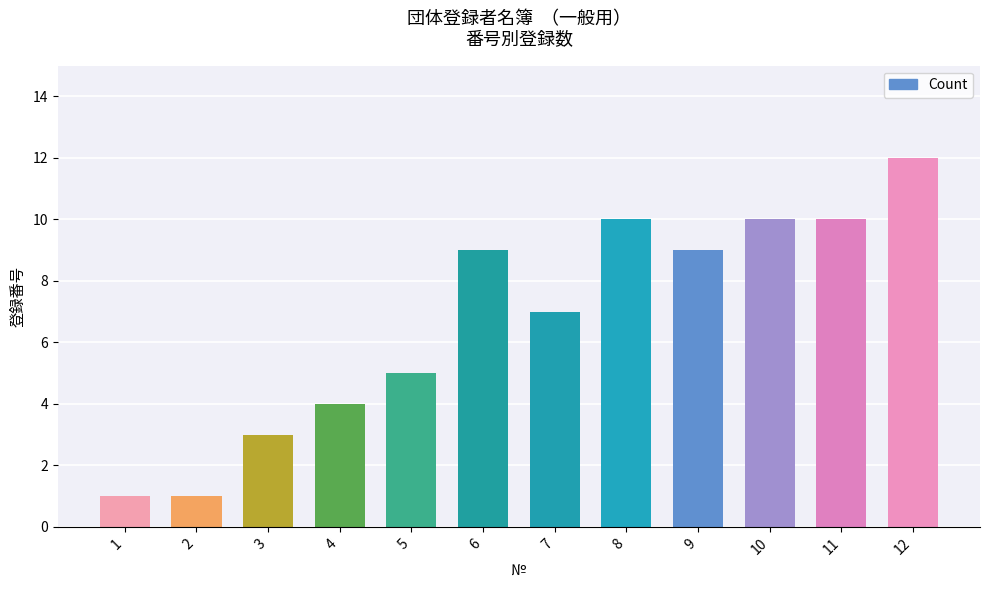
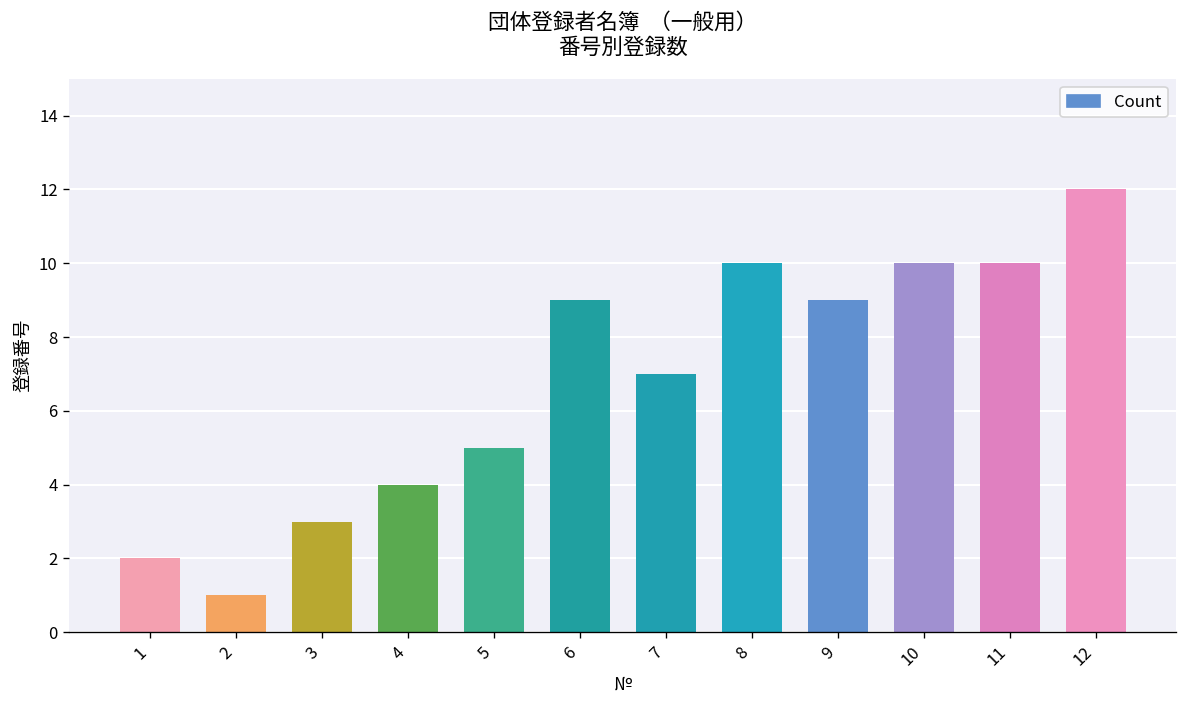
  {
-   "1": 1,
+   "1": 2,
    "2": 1,
    "3": 3,
    "4": 4,
    "5": 5,
    "6": 9,
    "7": 7,
    "8": 10,
    "9": 9,
    "10": 10,
    "11": 10,
    "12": 12
  }
